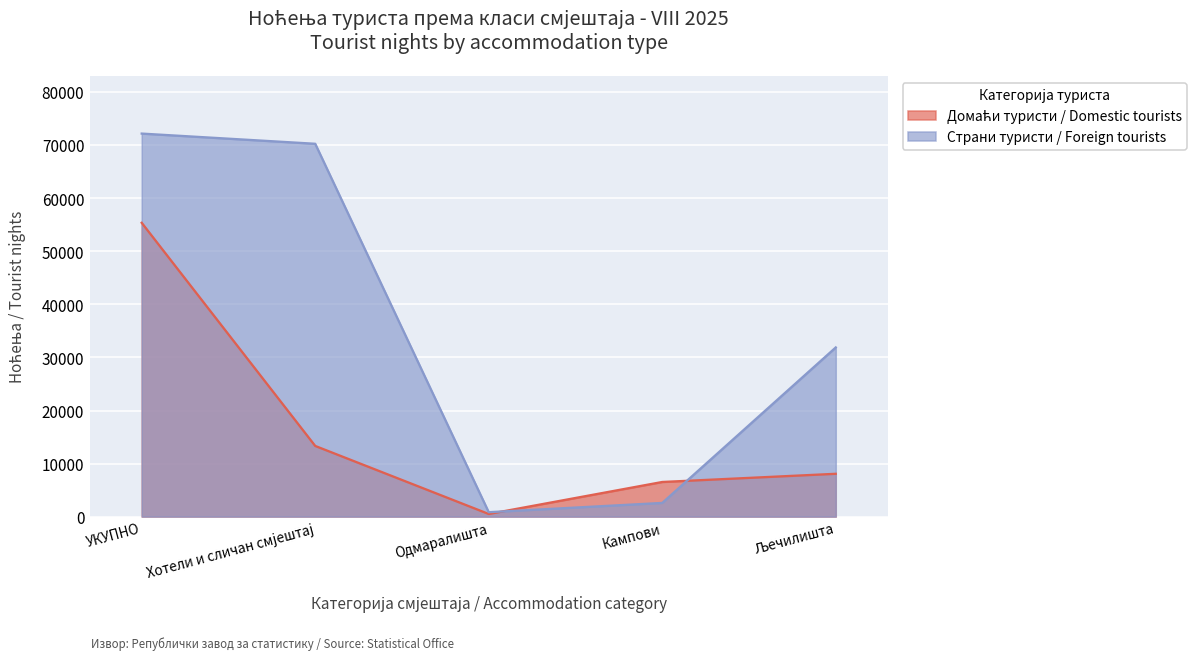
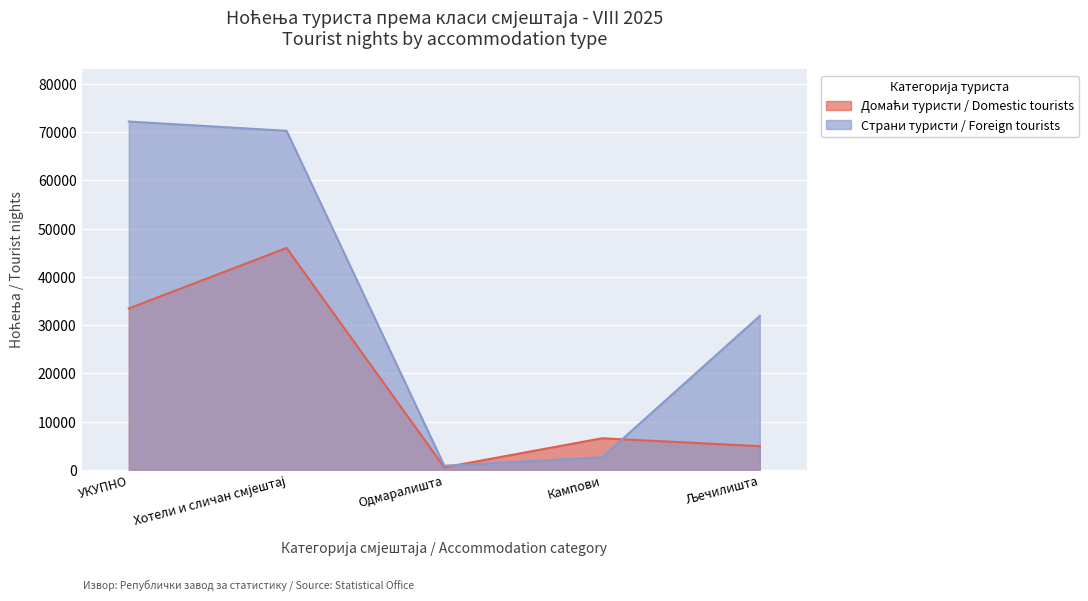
  {
    "Домаћи туристи / Domestic tourists": {
-     "УКУПНО": 55000,
-     "Хотели и сличан смјештај": 13000,
+     "УКУПНО": 33000,
+     "Хотели и сличан смјештај": 46000,
      "Кампови": 7000,
-     "Љечилишта": 8000
+     "Љечилишта": 5000
    },
    "Страни туристи / Foreign tourists": {
      "УКУПНО": 72000,
      "Хотели и сличан смјештај": 70000,
      "Кампови": 3000,
      "Љечилишта": 32000
    }
  }
